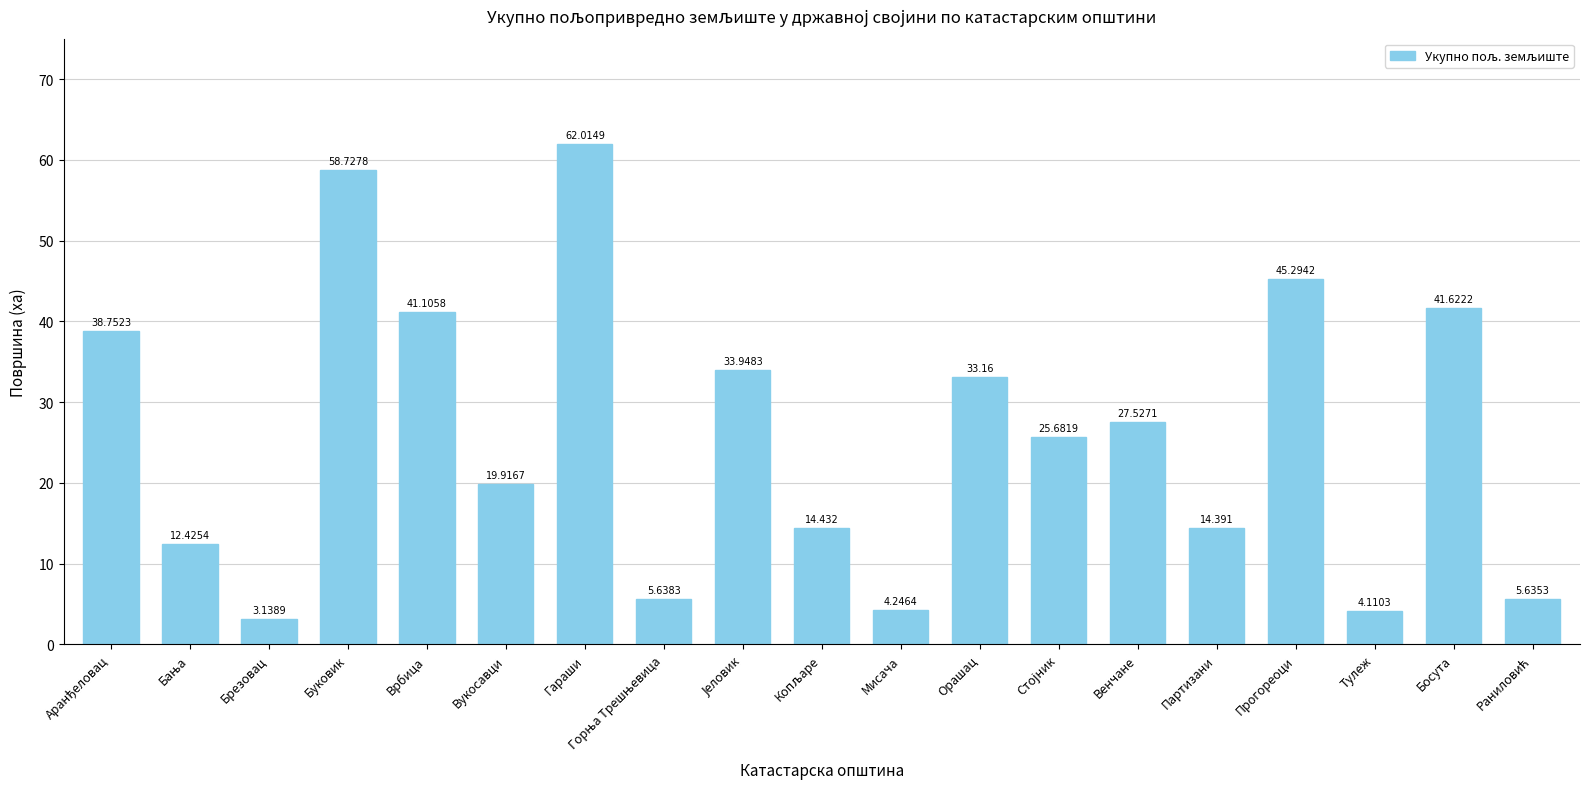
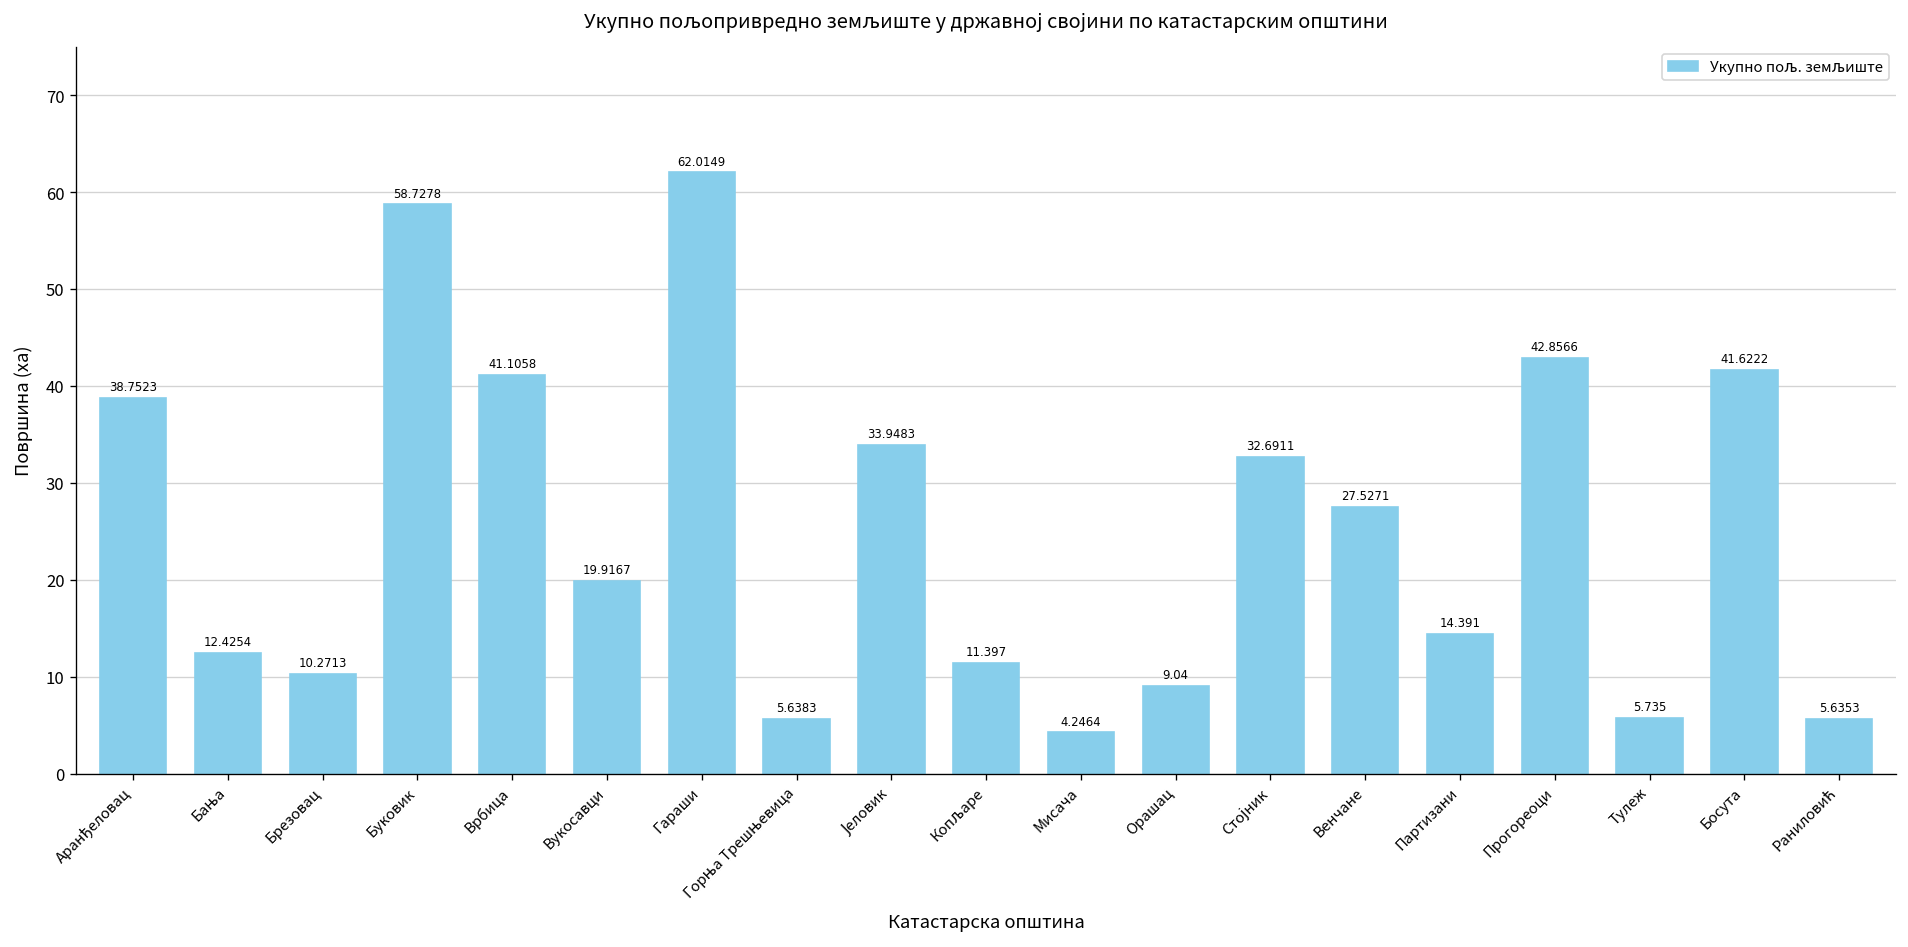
  {
    "Аранђеловац": 38.7523,
    "Бања": 12.4254,
-   "Брезовац": 3.1389,
+   "Брезовац": 10.2713,
    "Буковик": 58.7278,
    "Врбица": 41.1058,
    "Вукосавци": 19.9167,
    "Гараши": 62.0149,
    "Горња Трешњевица": 5.6383,
    "Јеловик": 33.9483,
-   "Копљаре": 14.432,
+   "Копљаре": 11.397,
    "Мисача": 4.2464,
-   "Орашац": 33.16,
-   "Стојник": 25.6819,
+   "Орашац": 9.04,
+   "Стојник": 32.6911,
    "Венчане": 27.5271,
    "Партизани": 14.391,
-   "Прогореоци": 45.2942,
-   "Тулеж": 4.1103,
+   "Прогореоци": 42.8566,
+   "Тулеж": 5.735,
    "Босута": 41.6222,
    "Раниловић": 5.6353
  }
